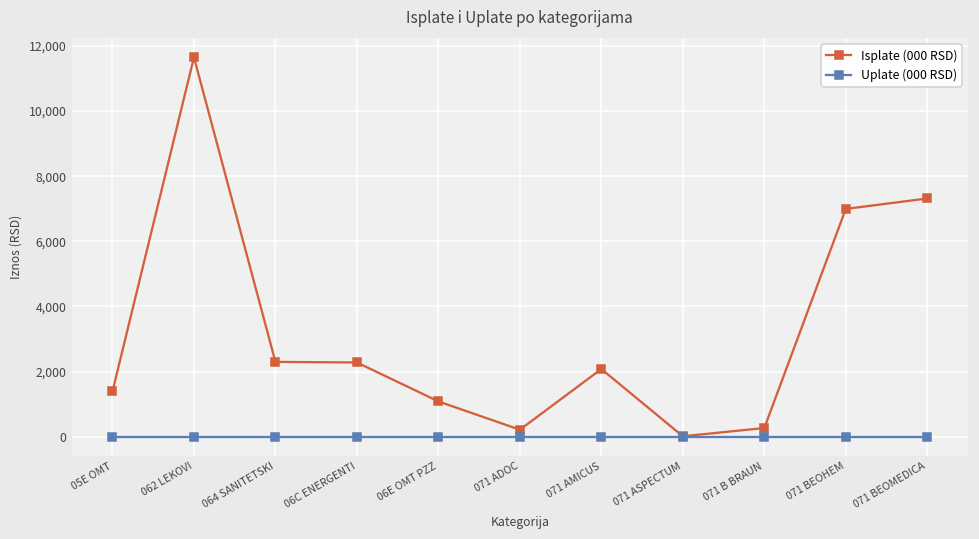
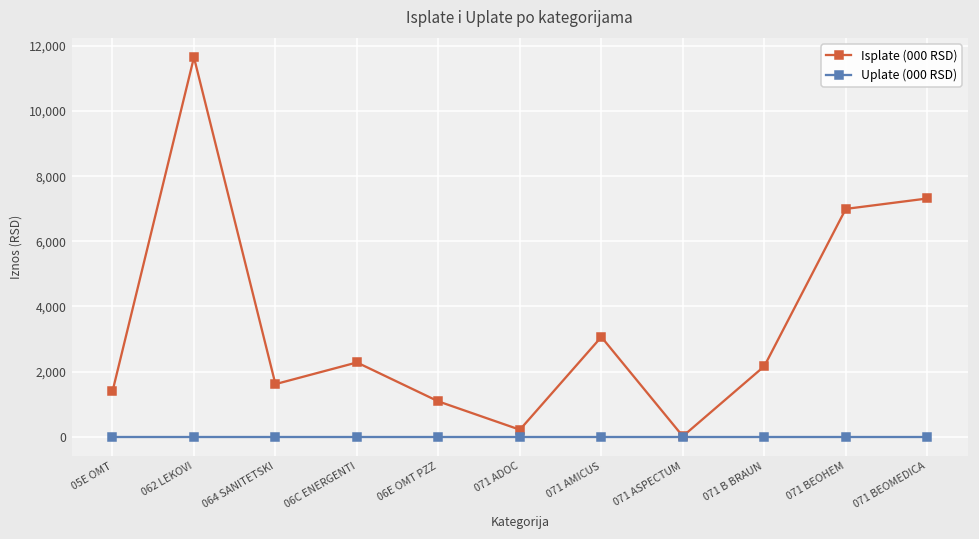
  {
    "Isplate (000 RSD)": {
      "05E OMT": "1,400",
      "062 LEKOVI": "11,700",
-     "064 SANITETSKI": "2,300",
+     "064 SANITETSKI": "1,600",
      "06C ENERGENTI": "2,300",
      "06E OMT PZZ": "1,100",
      "071 ADOC": "200",
-     "071 AMICUS": "2,100",
-     "071 B BRAUN": "300",
+     "071 AMICUS": "3,100",
+     "071 B BRAUN": "2,200",
      "071 BEOHEM": "7,000",
      "071 BEOMEDICA": "7,300"
    },
    "Uplate (000 RSD)": {
      "05E OMT": "0",
      "062 LEKOVI": "0",
      "064 SANITETSKI": "0",
      "06C ENERGENTI": "0",
      "06E OMT PZZ": "0",
      "071 ADOC": "0",
      "071 AMICUS": "0",
      "071 B BRAUN": "0",
      "071 BEOHEM": "0",
      "071 BEOMEDICA": "0"
    }
  }
